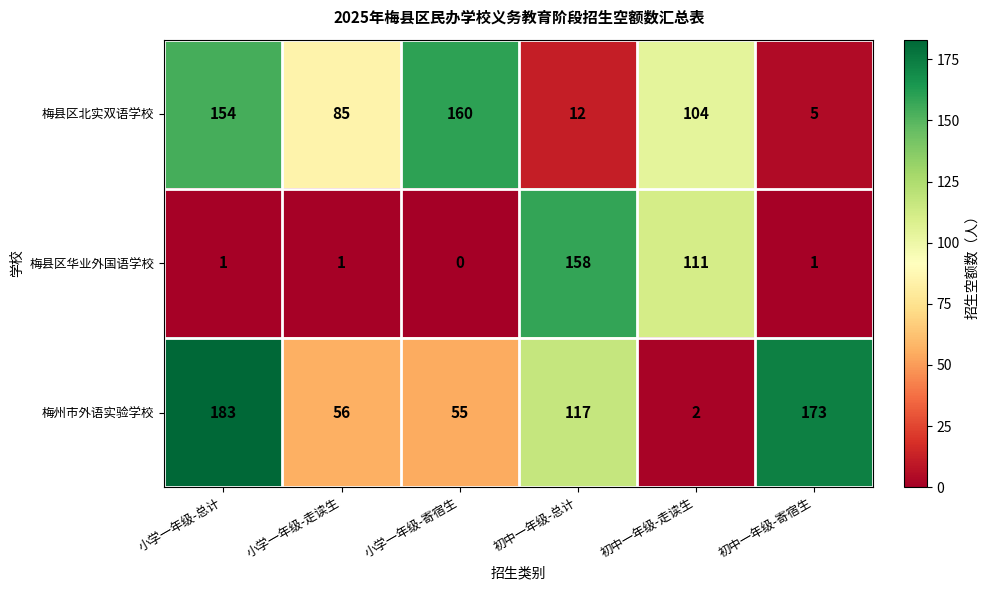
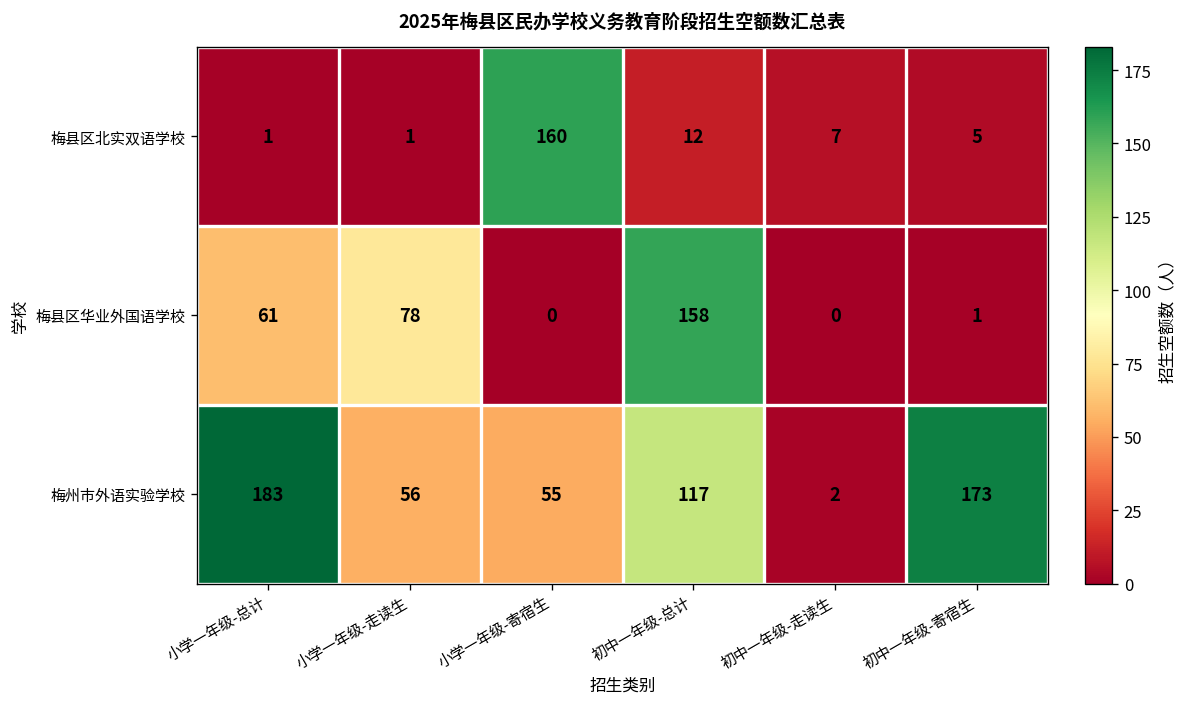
  {
    "梅县区北实双语学校": {
-     "小学一年级-总计": 154,
-     "小学一年级-走读生": 85,
+     "小学一年级-总计": 1,
+     "小学一年级-走读生": 1,
      "小学一年级-寄宿生": 160,
      "初中一年级-总计": 12,
-     "初中一年级-走读生": 104,
+     "初中一年级-走读生": 7,
      "初中一年级-寄宿生": 5
    },
    "梅县区华业外国语学校": {
-     "小学一年级-总计": 1,
-     "小学一年级-走读生": 1,
+     "小学一年级-总计": 61,
+     "小学一年级-走读生": 78,
      "小学一年级-寄宿生": 0,
      "初中一年级-总计": 158,
-     "初中一年级-走读生": 111,
+     "初中一年级-走读生": 0,
      "初中一年级-寄宿生": 1
    },
    "梅州市外语实验学校": {
      "小学一年级-总计": 183,
      "小学一年级-走读生": 56,
      "小学一年级-寄宿生": 55,
      "初中一年级-总计": 117,
      "初中一年级-走读生": 2,
      "初中一年级-寄宿生": 173
    }
  }
